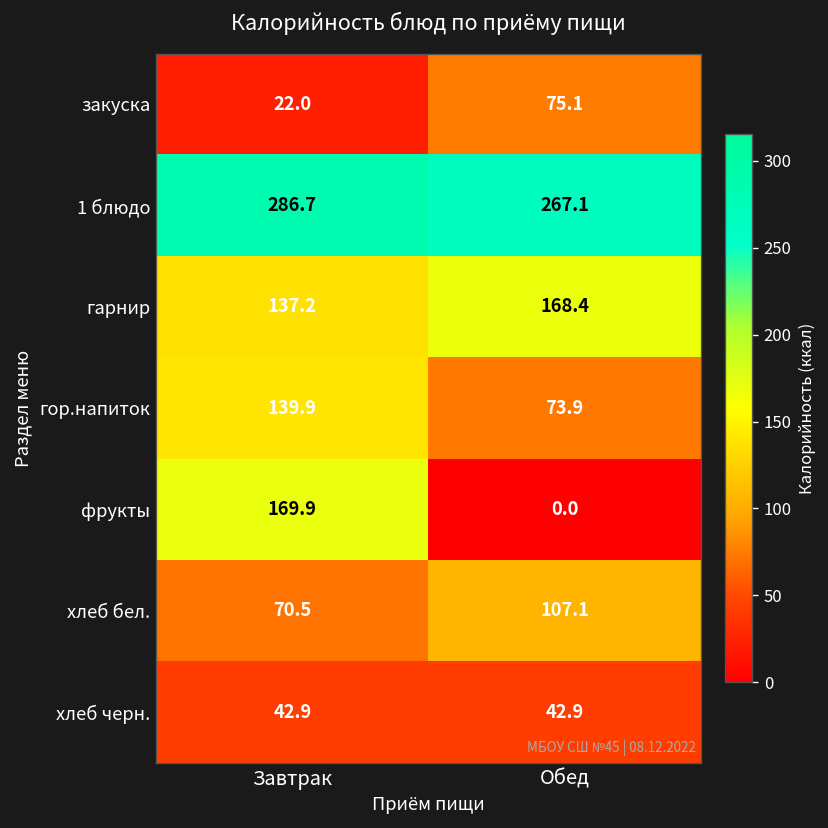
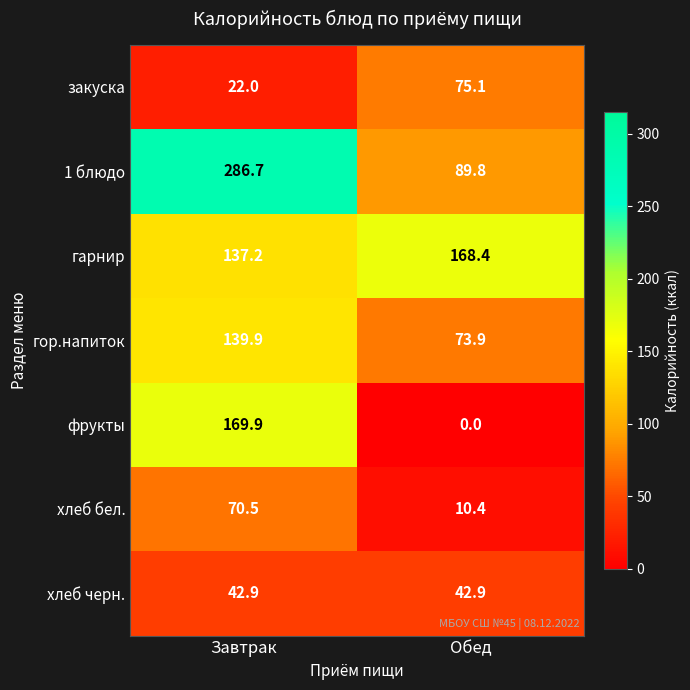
  {
    "закуска": {
      "Завтрак": 22.0,
      "Обед": 75.1
    },
    "1 блюдо": {
      "Завтрак": 286.7,
-     "Обед": 267.1
+     "Обед": 89.8
    },
    "гарнир": {
      "Завтрак": 137.2,
      "Обед": 168.4
    },
    "гор.напиток": {
      "Завтрак": 139.9,
      "Обед": 73.9
    },
    "фрукты": {
      "Завтрак": 169.9,
      "Обед": 0.0
    },
    "хлеб бел.": {
      "Завтрак": 70.5,
-     "Обед": 107.1
+     "Обед": 10.4
    },
    "хлеб черн.": {
      "Завтрак": 42.9
    }
  }
